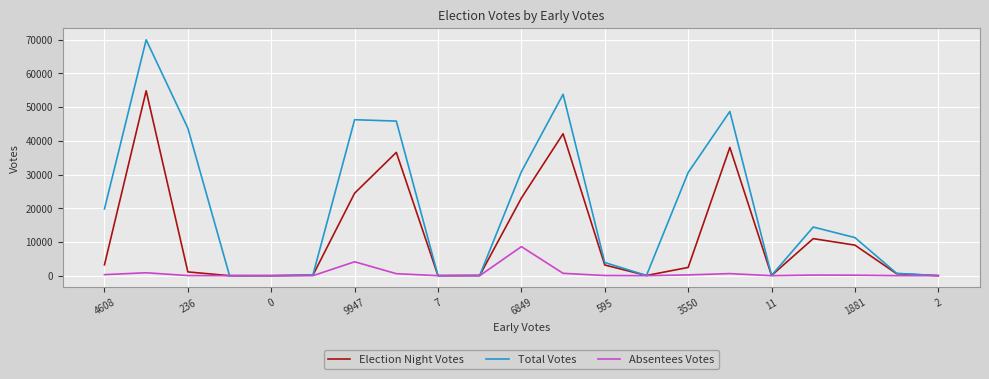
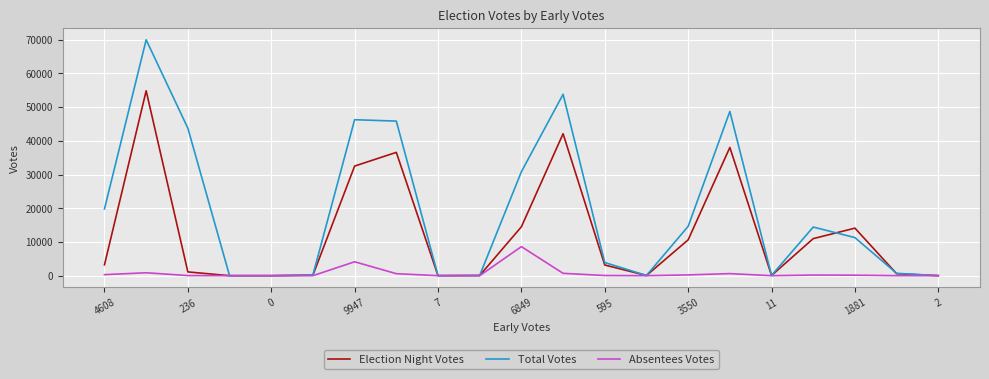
  {
    "Election Night Votes": {
      "4608": 3000,
      "236": 1000,
-     "9947": 24000,
-     "6849": 23000,
-     "3550": 2000,
-     "1881": 9000
+     "9947": 33000,
+     "6849": 15000,
+     "3550": 11000,
+     "1881": 14000
    },
    "Total Votes": {
      "4608": 20000,
      "236": 44000,
      "9947": 46000,
      "6849": 31000,
-     "3550": 31000,
+     "3550": 15000,
      "1881": 11000
    },
    "Absentees Votes": {
      "4608": 0,
      "236": 0,
      "9947": 4000,
      "6849": 9000,
      "595": 0,
      "3550": 0,
      "1881": 0
    }
  }
